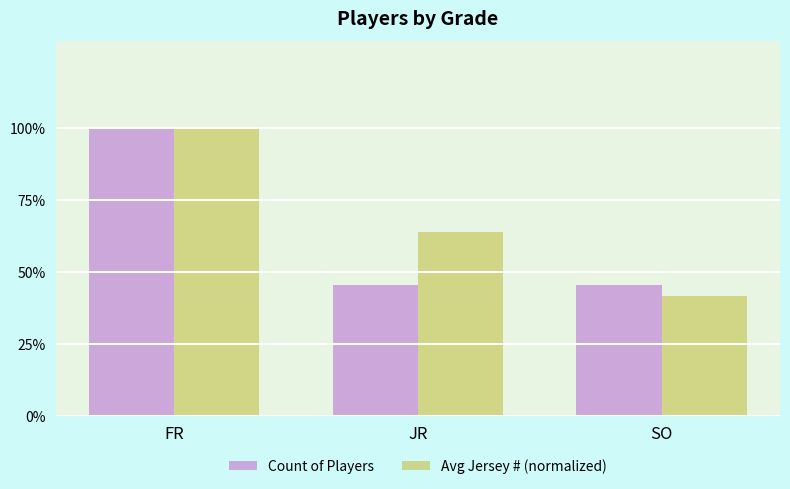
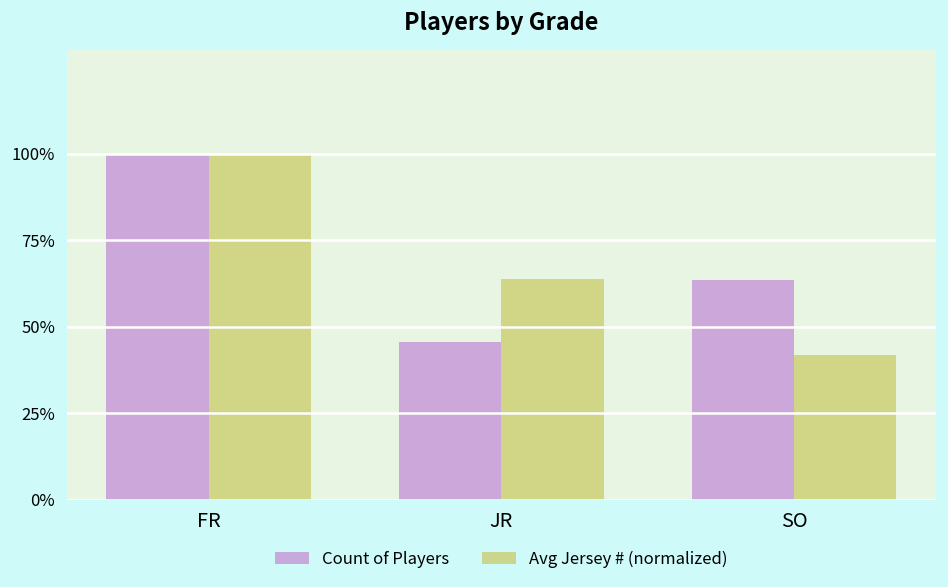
  {
    "Count of Players": {
      "FR": "100%",
      "JR": "45%",
-     "SO": "45%"
+     "SO": "64%"
    },
    "Avg Jersey # (normalized)": {
      "FR": "100%",
      "JR": "64%",
      "SO": "42%"
    }
  }
